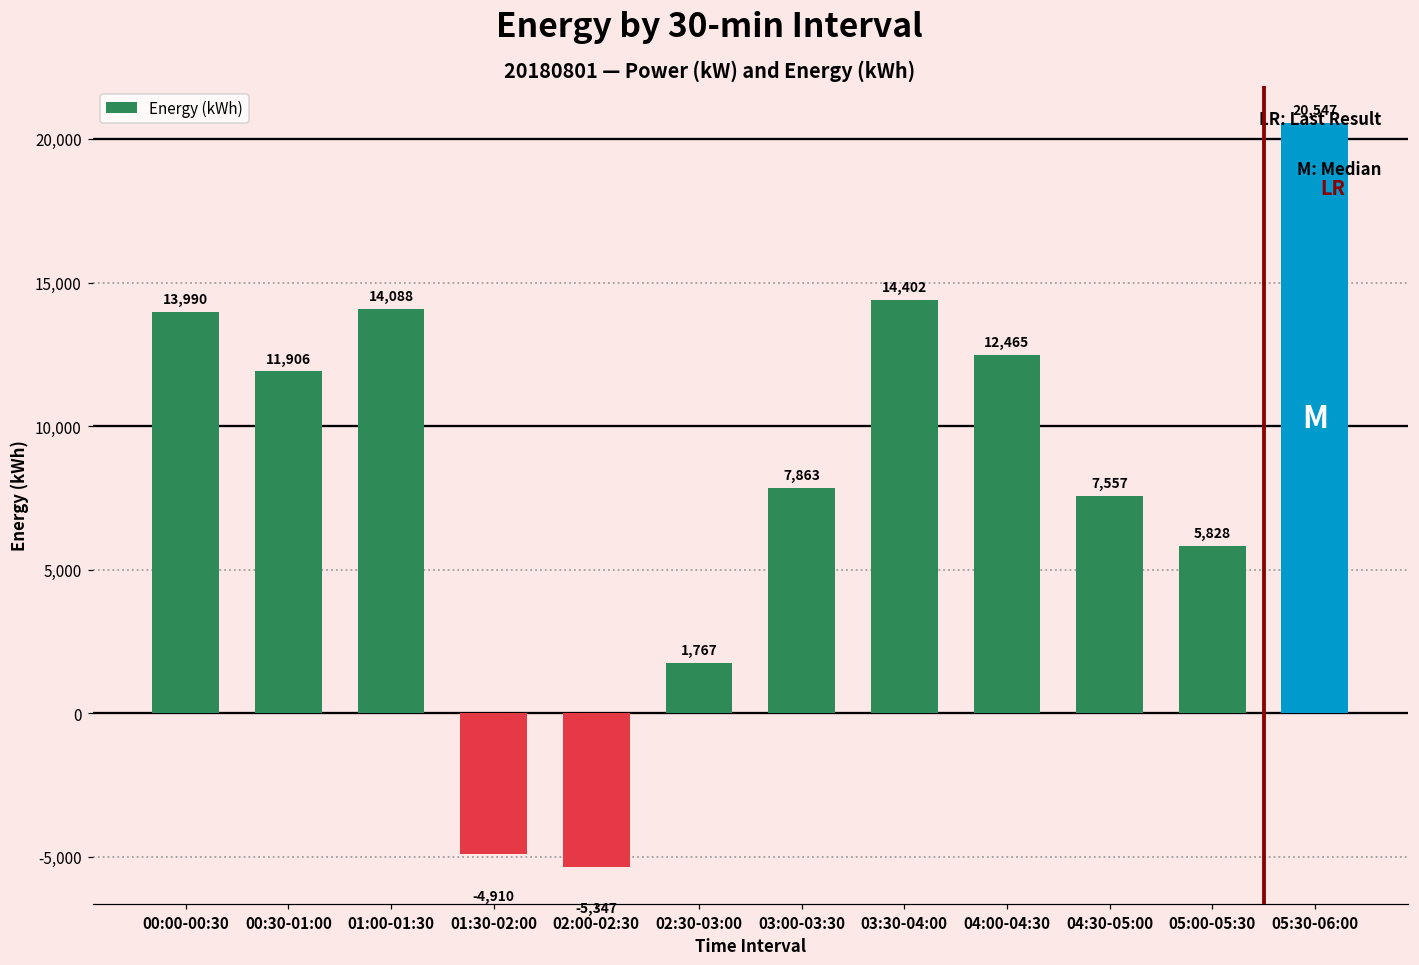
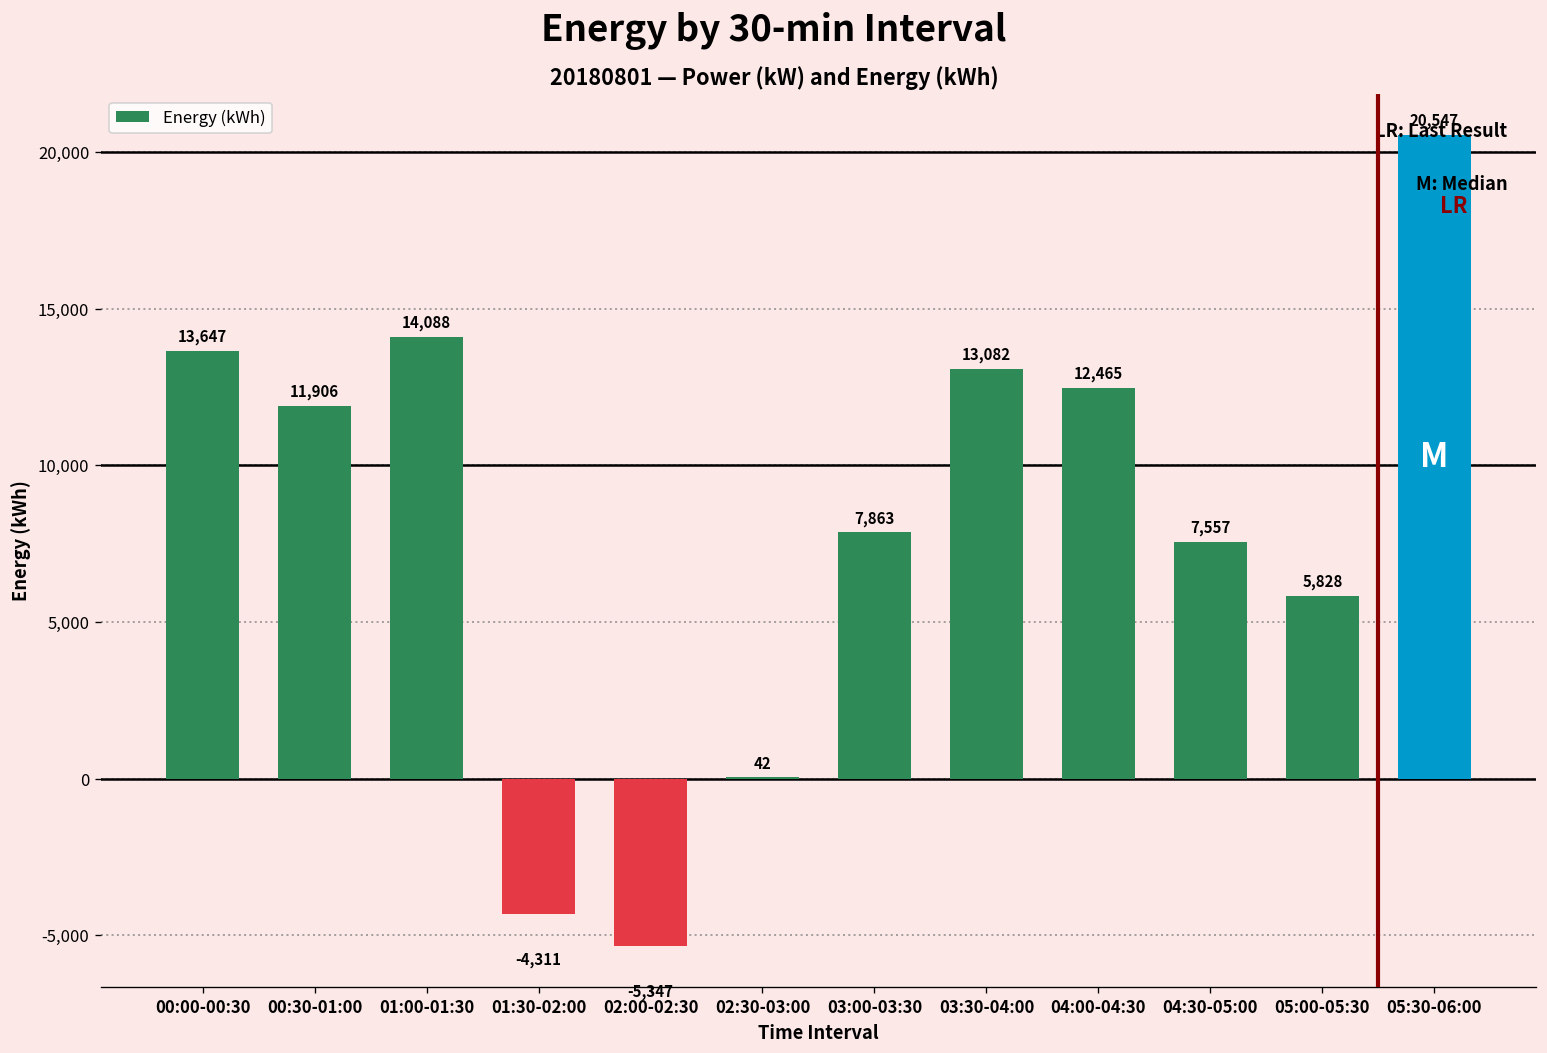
  {
-   "00:00-00:30": "13,990",
+   "00:00-00:30": "13,647",
    "00:30-01:00": "11,906",
    "01:00-01:30": "14,088",
-   "01:30-02:00": "-4,910",
-   "02:30-03:00": "1,767",
+   "01:30-02:00": "-4,311",
+   "02:30-03:00": "42",
    "03:00-03:30": "7,863",
-   "03:30-04:00": "14,402",
+   "03:30-04:00": "13,082",
    "04:00-04:30": "12,465",
    "04:30-05:00": "7,557",
    "05:00-05:30": "5,828"
  }
